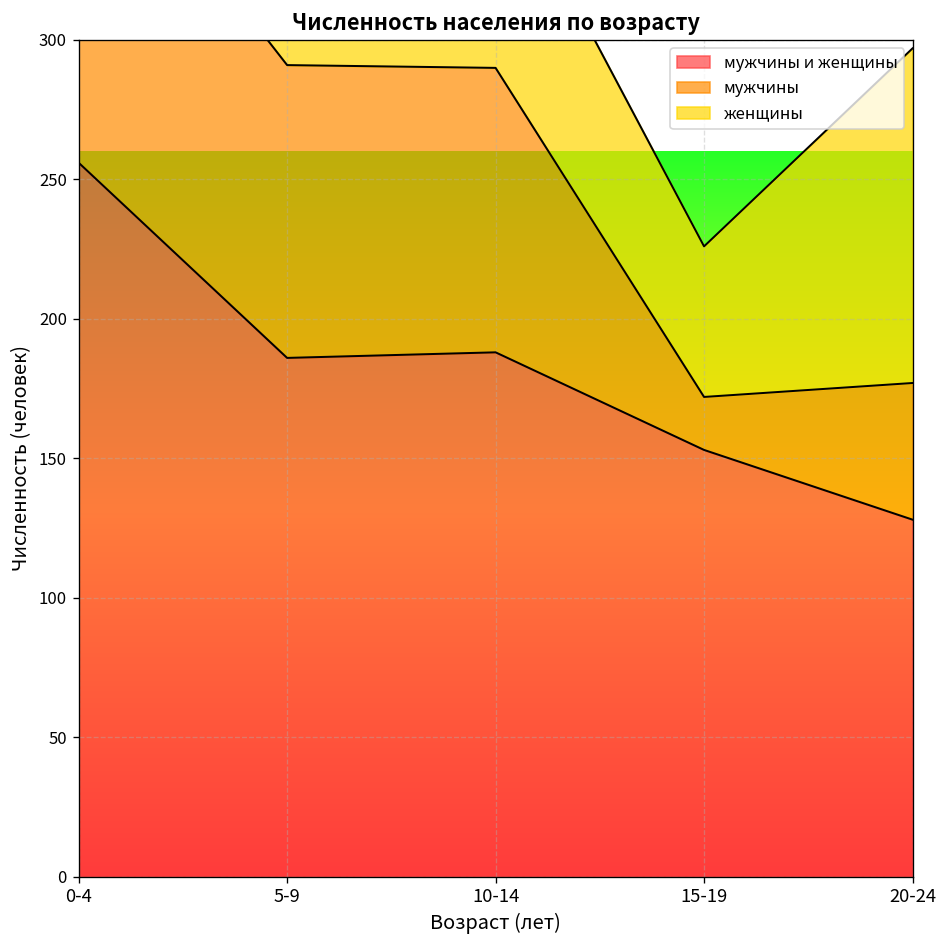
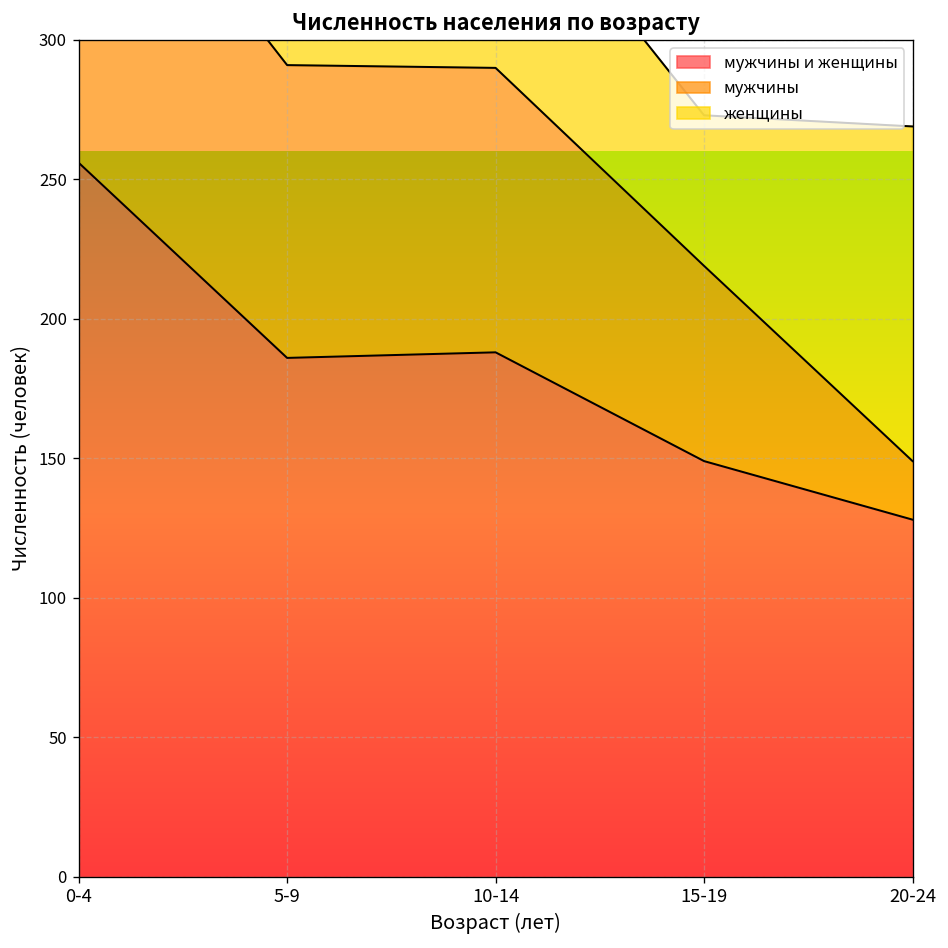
  {
    "мужчины и женщины": {
      "0-4": 256,
      "5-9": 186,
      "10-14": 188,
-     "15-19": 153,
+     "15-19": 149,
      "20-24": 128
    },
    "мужчины": {
      "5-9": 105,
      "10-14": 102,
-     "15-19": 19,
-     "20-24": 49
+     "15-19": 70,
+     "20-24": 21
    },
    "женщины": {
      "20-24": 120
    }
  }
